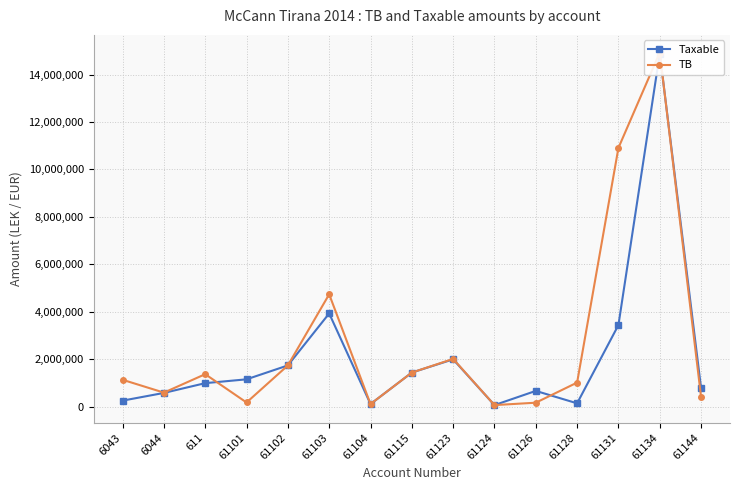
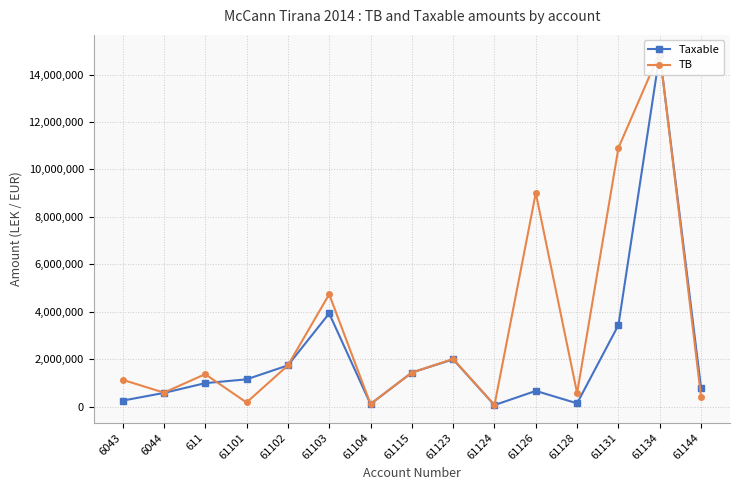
  {
    "Taxable": {
      "6043": "300,000",
      "611": "1,000,000",
      "61101": "1,100,000",
      "61103": "3,900,000",
      "61126": "700,000",
      "61128": "100,000",
      "61131": "3,400,000",
      "61144": "800,000"
    },
    "TB": {
      "6043": "1,100,000",
      "611": "1,400,000",
      "61101": "200,000",
      "61103": "4,700,000",
-     "61126": "200,000",
-     "61128": "1,000,000",
+     "61126": "9,000,000",
+     "61128": "600,000",
      "61131": "10,900,000",
      "61144": "400,000"
    }
  }
